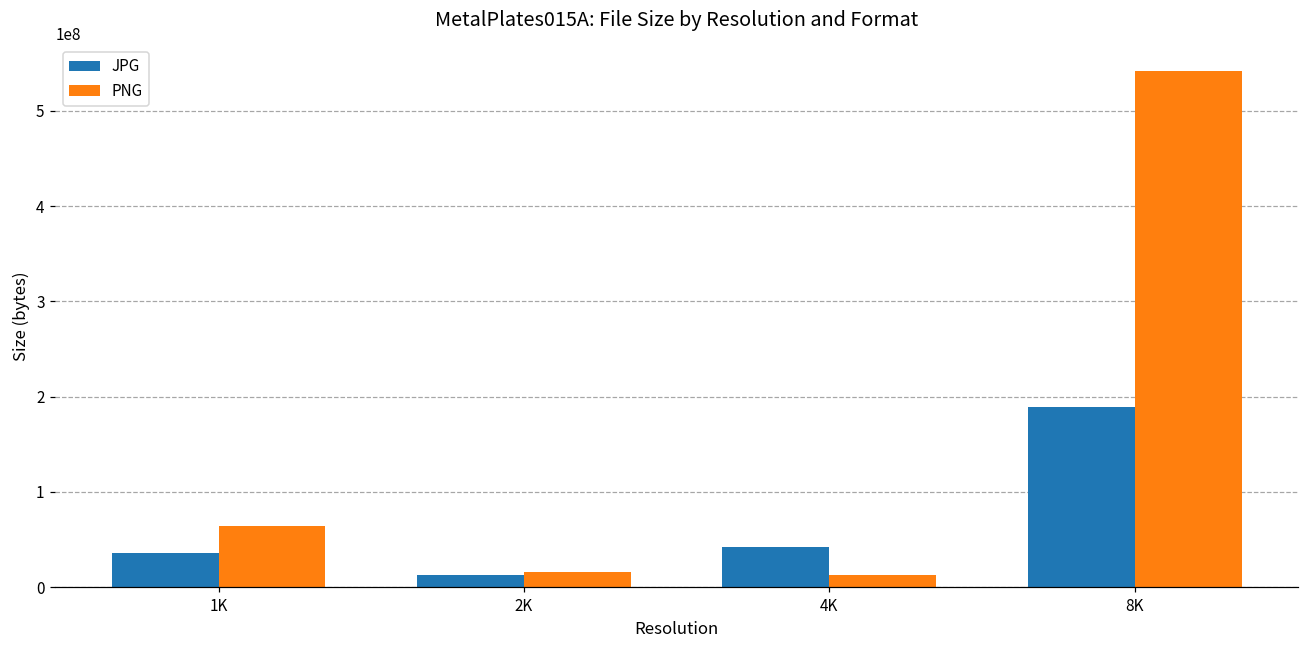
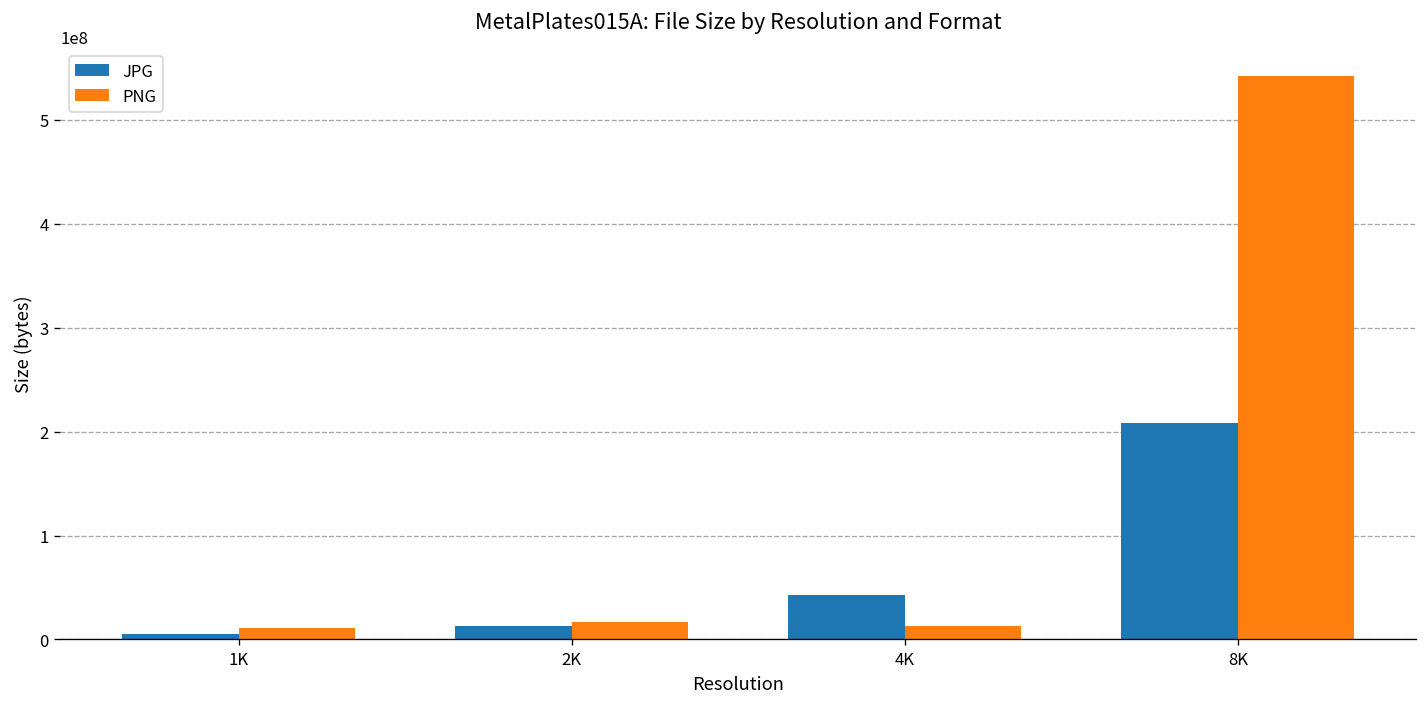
  {
    "JPG": {
-     "1K": 40000000,
+     "1K": 0,
      "2K": 10000000,
      "4K": 40000000,
-     "8K": 190000000
+     "8K": 210000000
    },
    "PNG": {
-     "1K": 60000000,
+     "1K": 10000000,
      "2K": 20000000,
      "4K": 10000000,
      "8K": 540000000
    }
  }
